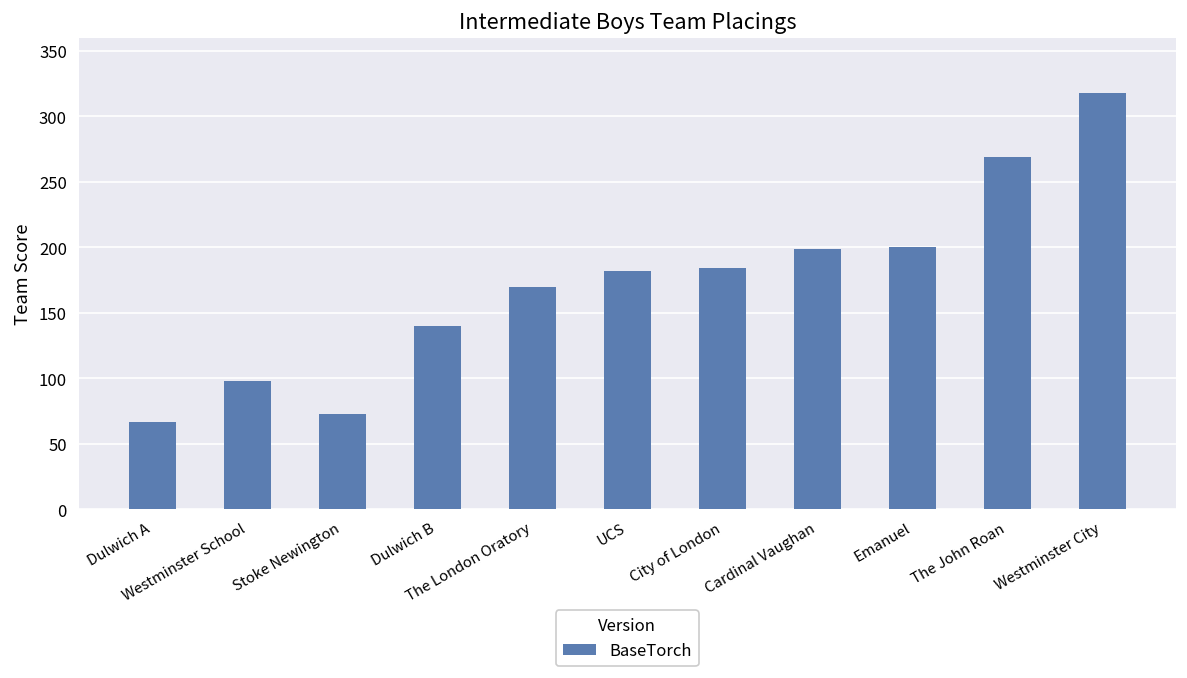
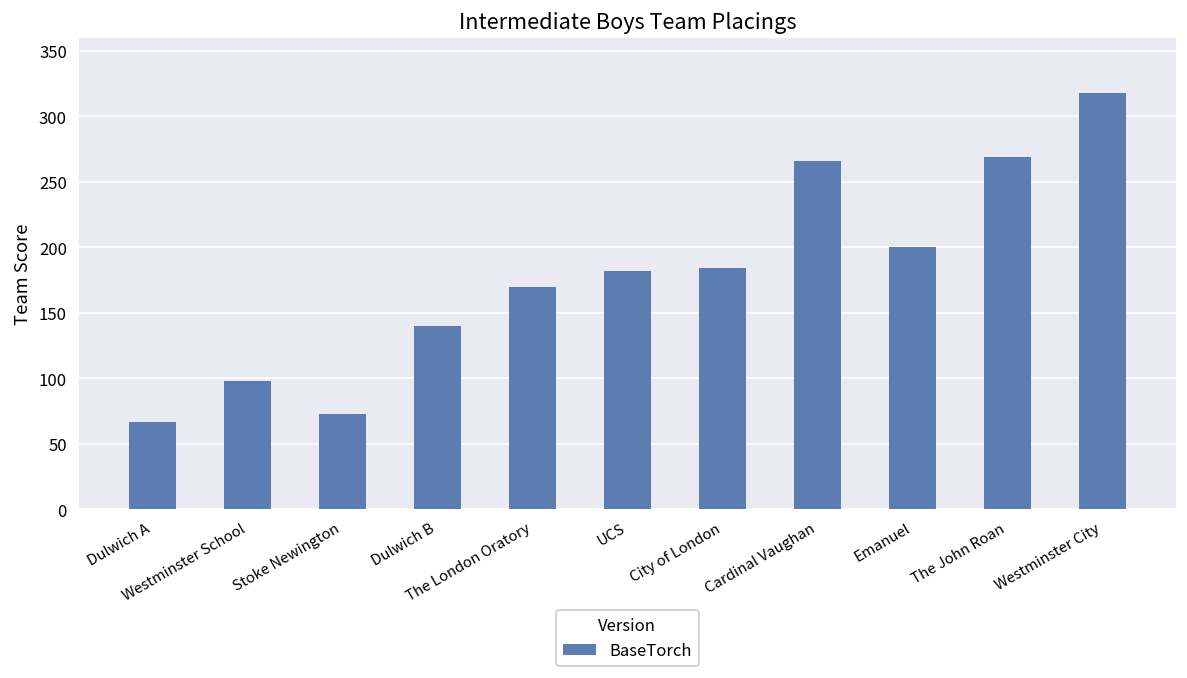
  {
    "Dulwich A": 67,
    "Westminster School": 98,
    "Stoke Newington": 73,
    "Dulwich B": 140,
    "The London Oratory": 170,
    "UCS": 182,
    "City of London": 184,
-   "Cardinal Vaughan": 199,
+   "Cardinal Vaughan": 266,
    "Emanuel": 200,
    "The John Roan": 269,
    "Westminster City": 318
  }
